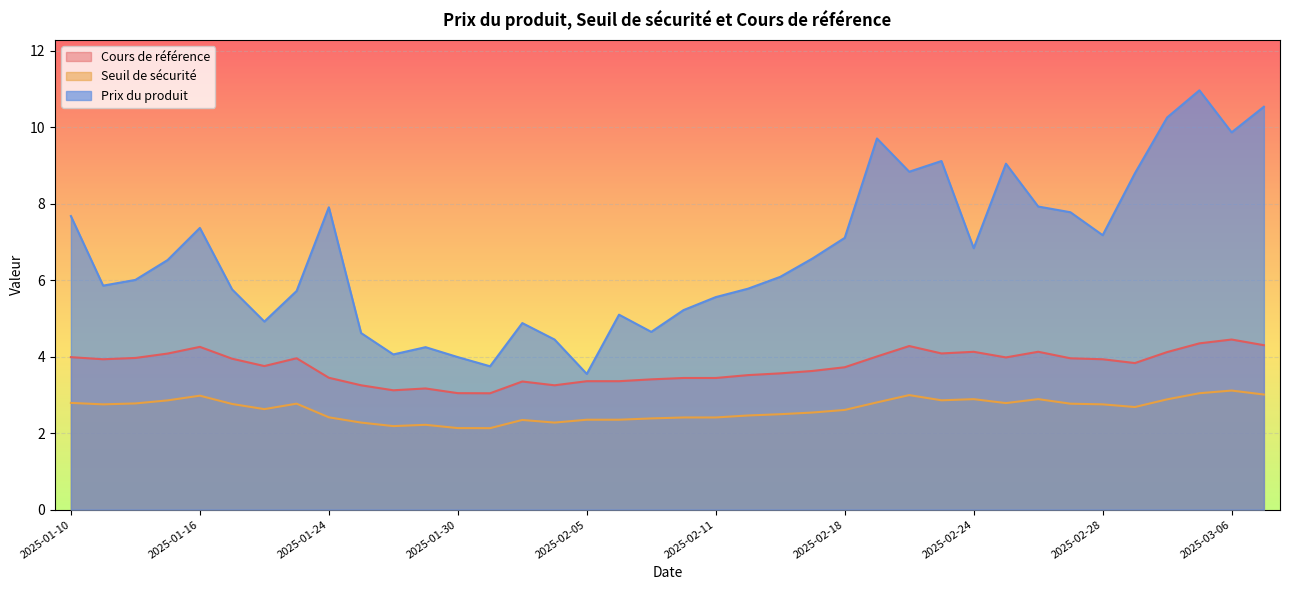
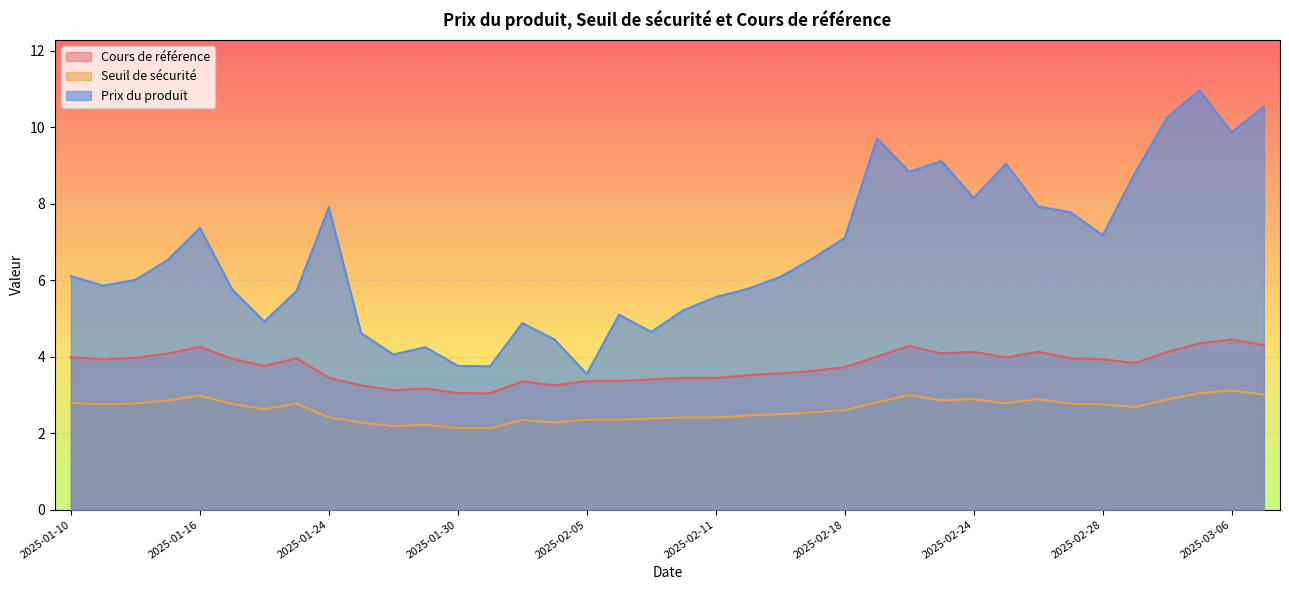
  {
    "Prix du produit": {
-     "2025-01-10": 7.7,
+     "2025-01-10": 6.1,
      "2025-01-16": 7.4,
      "2025-01-24": 7.9,
-     "2025-01-30": 4.0,
+     "2025-01-30": 3.8,
      "2025-02-05": 3.6,
      "2025-02-11": 5.6,
      "2025-02-18": 7.1,
-     "2025-02-24": 6.8,
+     "2025-02-24": 8.2,
      "2025-02-28": 7.2,
      "2025-03-06": 9.9
    }
  }
